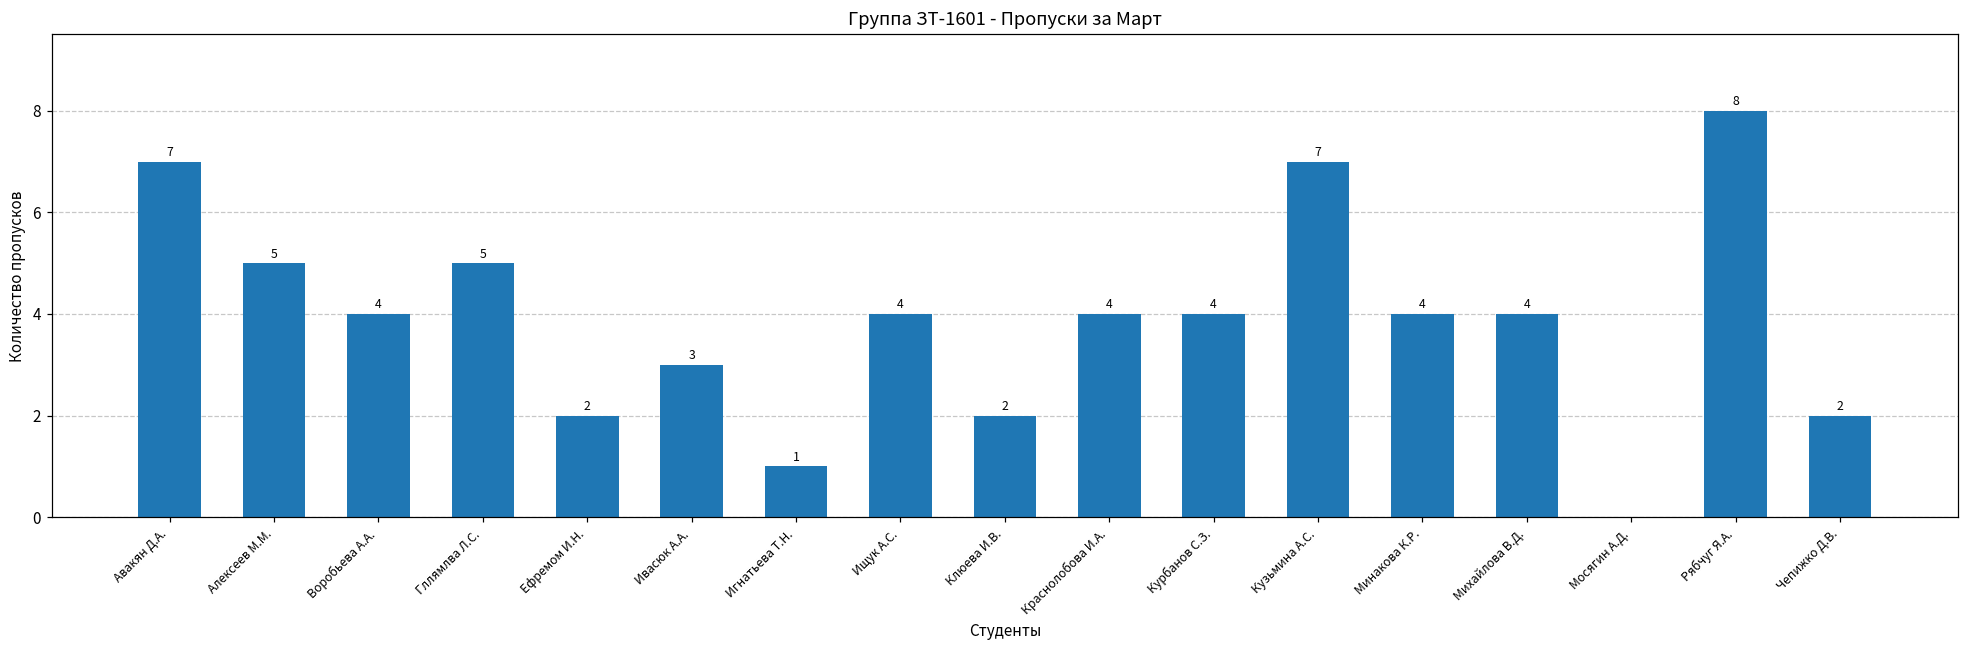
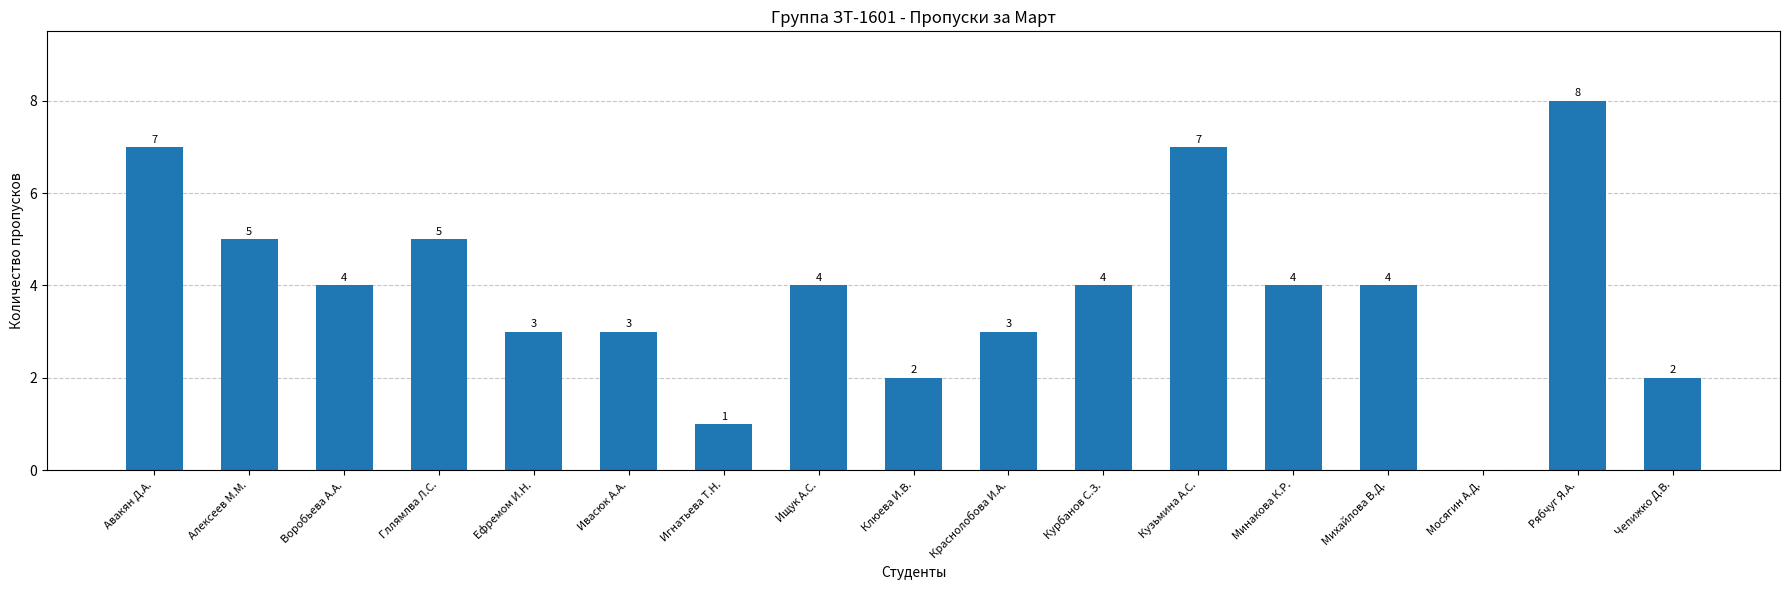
  {
    "Авакян Д.А.": 7,
    "Алексеев М.М.": 5,
    "Воробьева А.А.": 4,
    "Гллямлва Л.С.": 5,
-   "Ефремом И.Н.": 2,
+   "Ефремом И.Н.": 3,
    "Ивасюк А.А.": 3,
    "Игнатьева Т.Н.": 1,
    "Ищук А.С.": 4,
    "Клюева И.В.": 2,
-   "Краснолобова И.А.": 4,
+   "Краснолобова И.А.": 3,
    "Курбанов С.З.": 4,
    "Кузьмина А.С.": 7,
    "Минакова К.Р.": 4,
    "Михайлова В.Д.": 4,
    "Рябчуг Я.А.": 8,
    "Чепижко Д.В.": 2
  }
